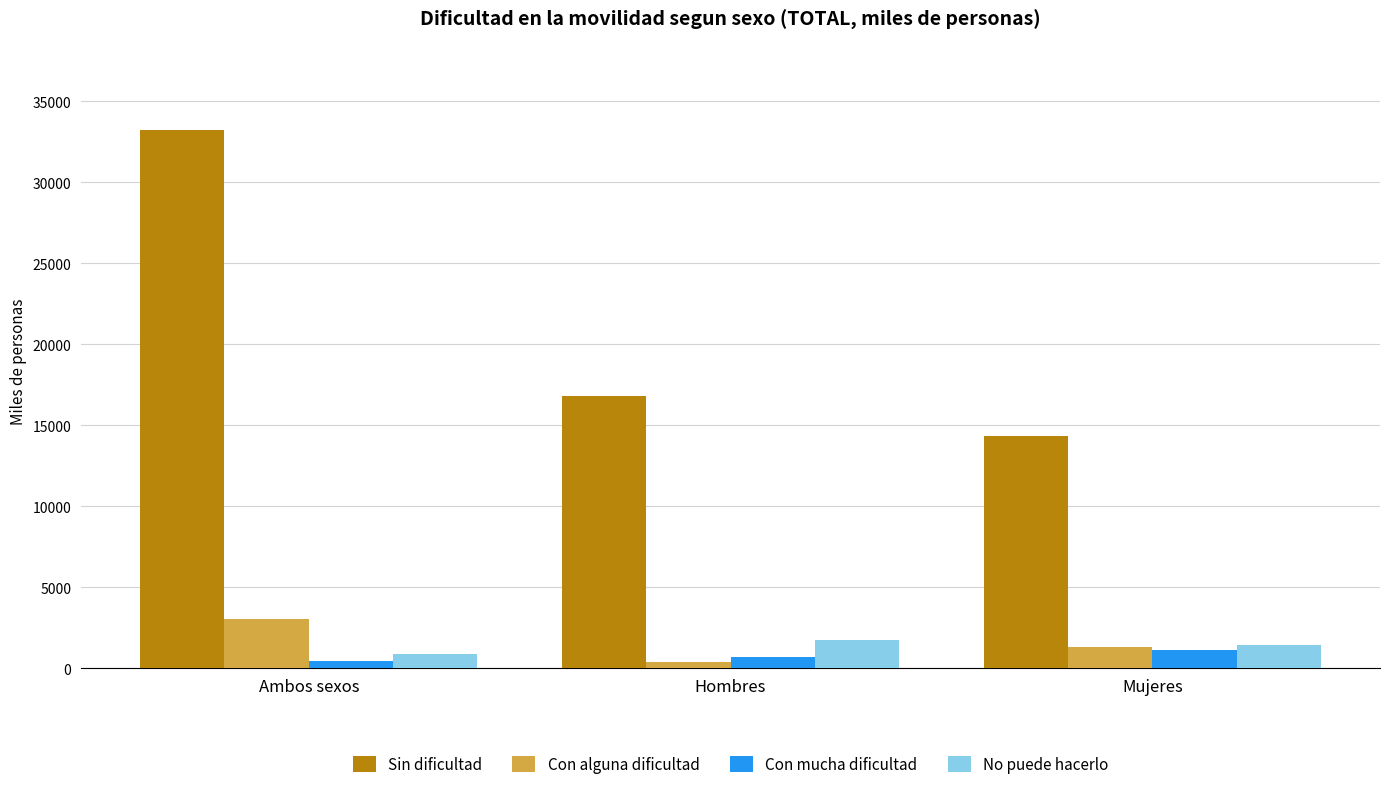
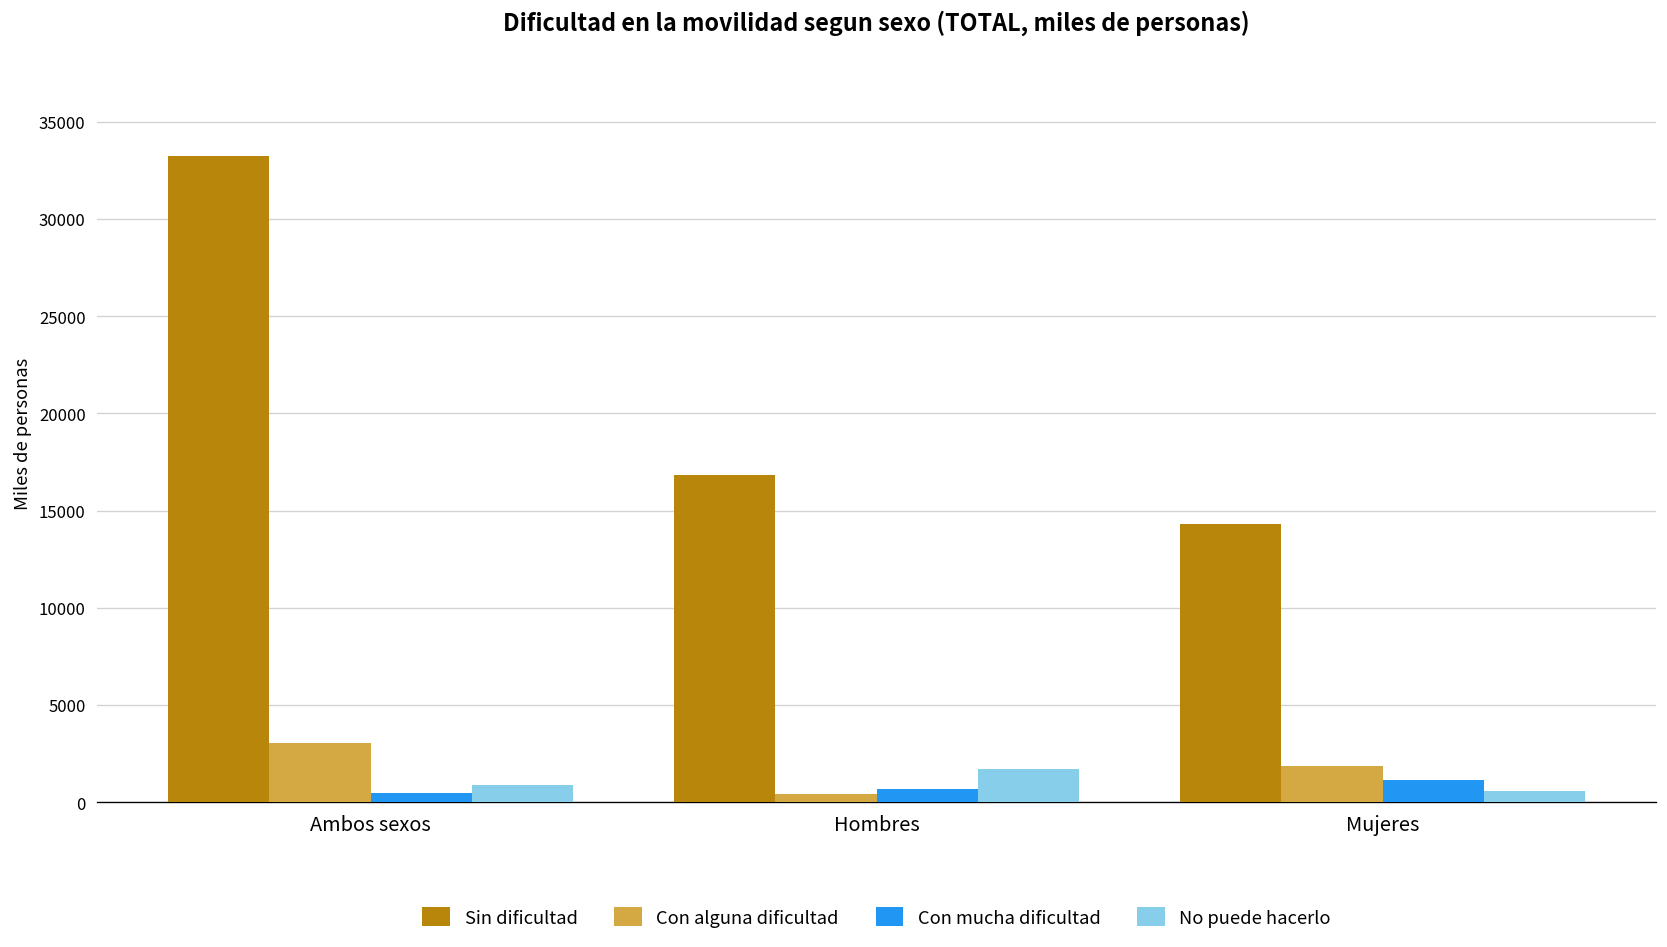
  {
    "Sin dificultad": {
      "Ambos sexos": 33200,
      "Hombres": 16800,
      "Mujeres": 14300
    },
    "Con alguna dificultad": {
      "Ambos sexos": 3000,
      "Hombres": 400,
-     "Mujeres": 1300
+     "Mujeres": 1900
    },
    "Con mucha dificultad": {
      "Ambos sexos": 400,
      "Hombres": 700,
      "Mujeres": 1100
    },
    "No puede hacerlo": {
      "Ambos sexos": 900,
      "Hombres": 1700,
-     "Mujeres": 1400
+     "Mujeres": 600
    }
  }
